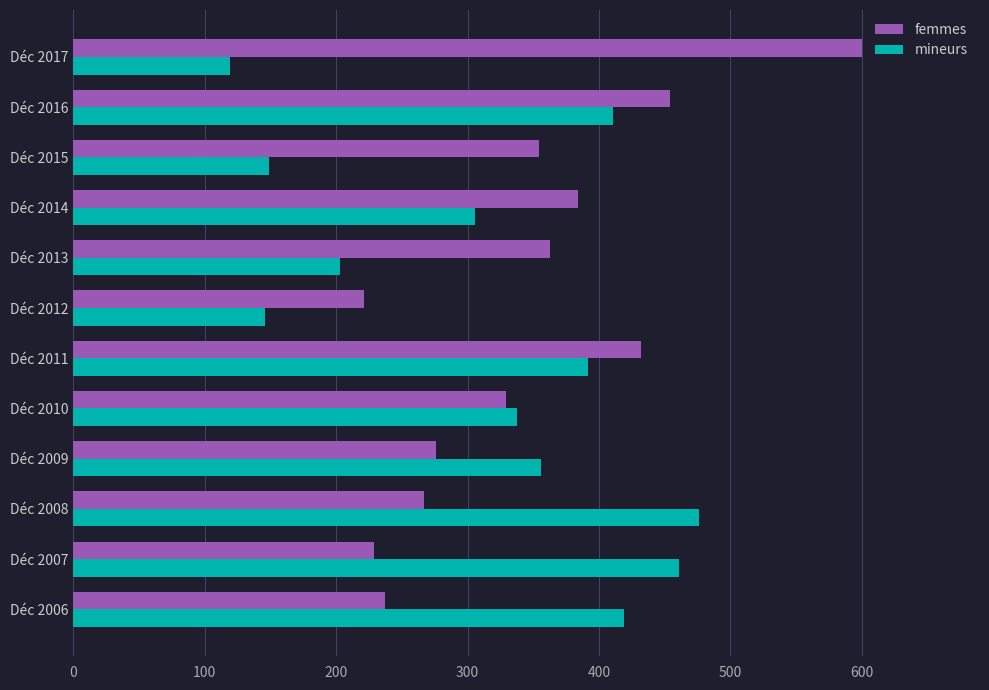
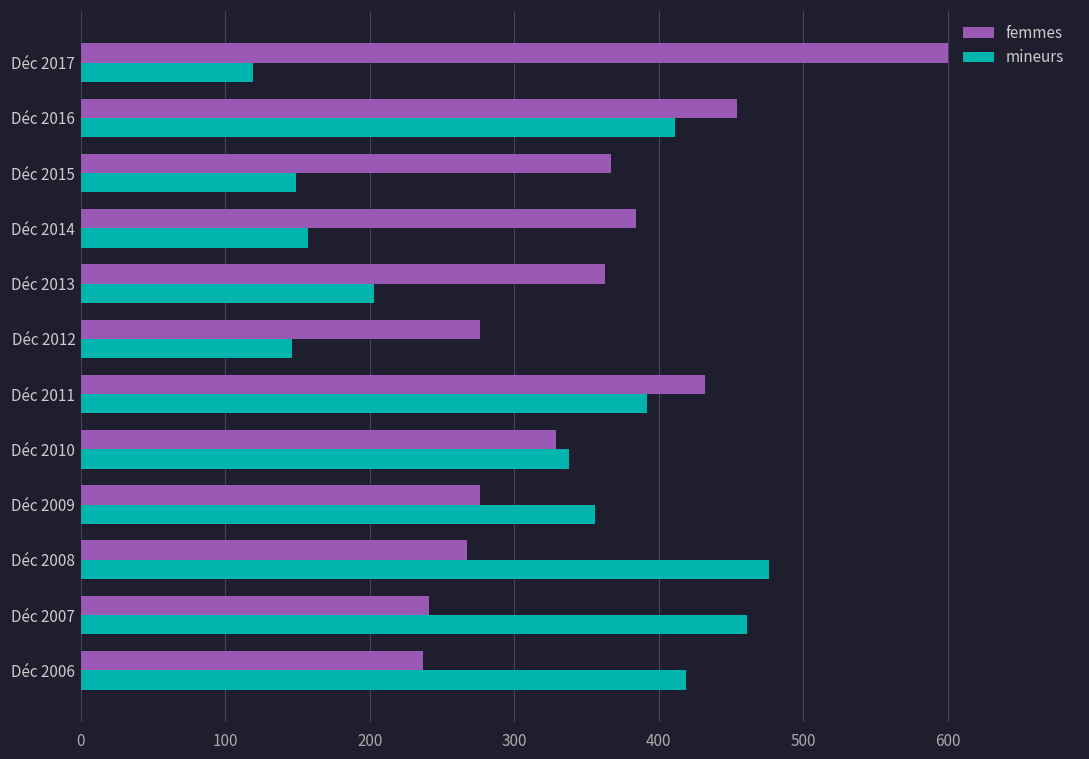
  {
    "femmes": {
      "Déc 2017": 600,
      "Déc 2016": 454,
-     "Déc 2015": 354,
+     "Déc 2015": 367,
      "Déc 2014": 384,
      "Déc 2013": 363,
-     "Déc 2012": 221,
+     "Déc 2012": 276,
      "Déc 2011": 432,
      "Déc 2010": 329,
      "Déc 2009": 276,
      "Déc 2008": 267,
-     "Déc 2007": 229,
+     "Déc 2007": 241,
      "Déc 2006": 237
    },
    "mineurs": {
      "Déc 2017": 119,
      "Déc 2016": 411,
      "Déc 2015": 149,
-     "Déc 2014": 306,
+     "Déc 2014": 157,
      "Déc 2013": 203,
      "Déc 2012": 146,
      "Déc 2011": 392,
      "Déc 2010": 338,
      "Déc 2009": 356,
      "Déc 2008": 476,
      "Déc 2007": 461,
      "Déc 2006": 419
    }
  }
